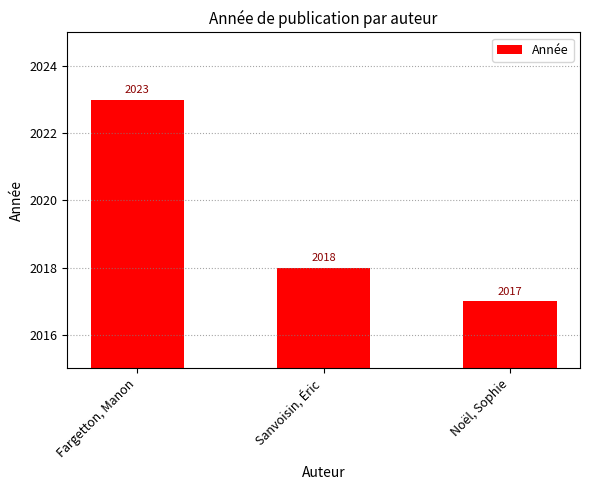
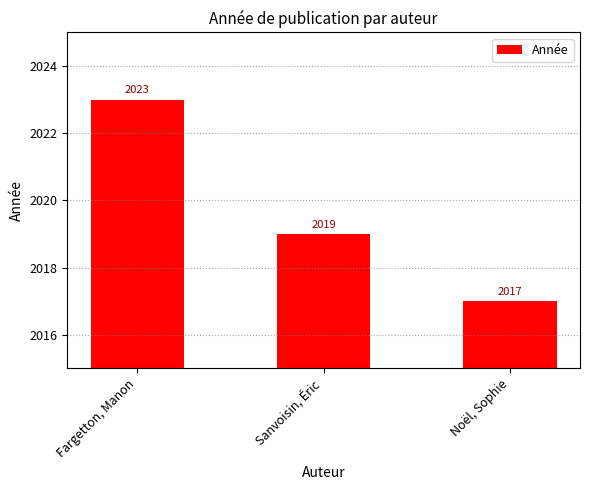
  {
    "Fargetton, Manon": 2023,
-   "Sanvoisin, Éric": 2018,
+   "Sanvoisin, Éric": 2019,
    "Noël, Sophie": 2017
  }
